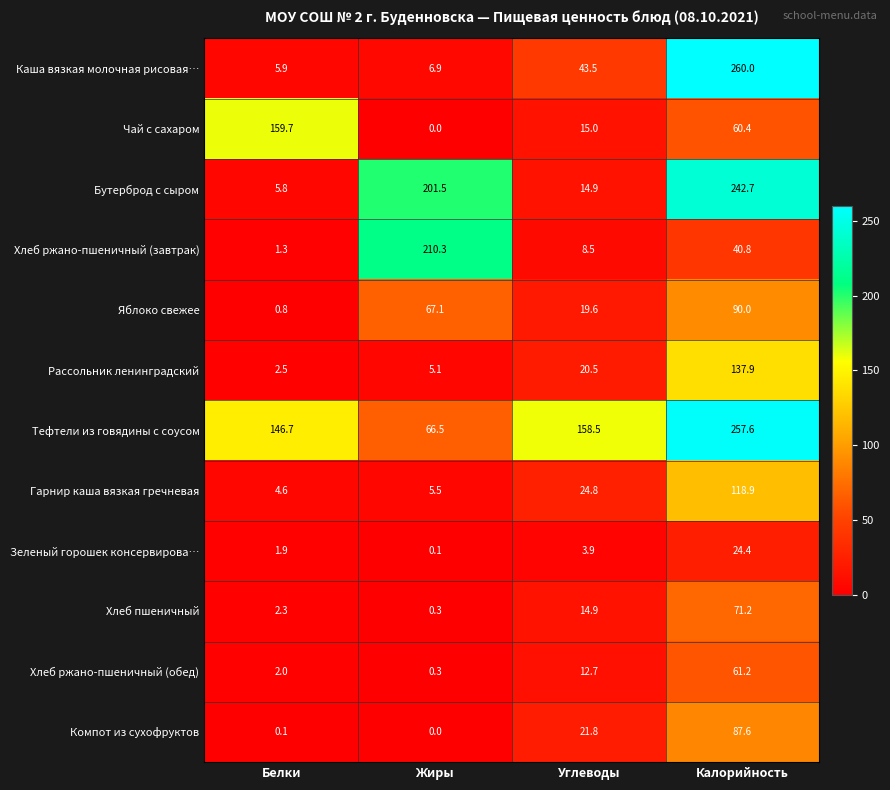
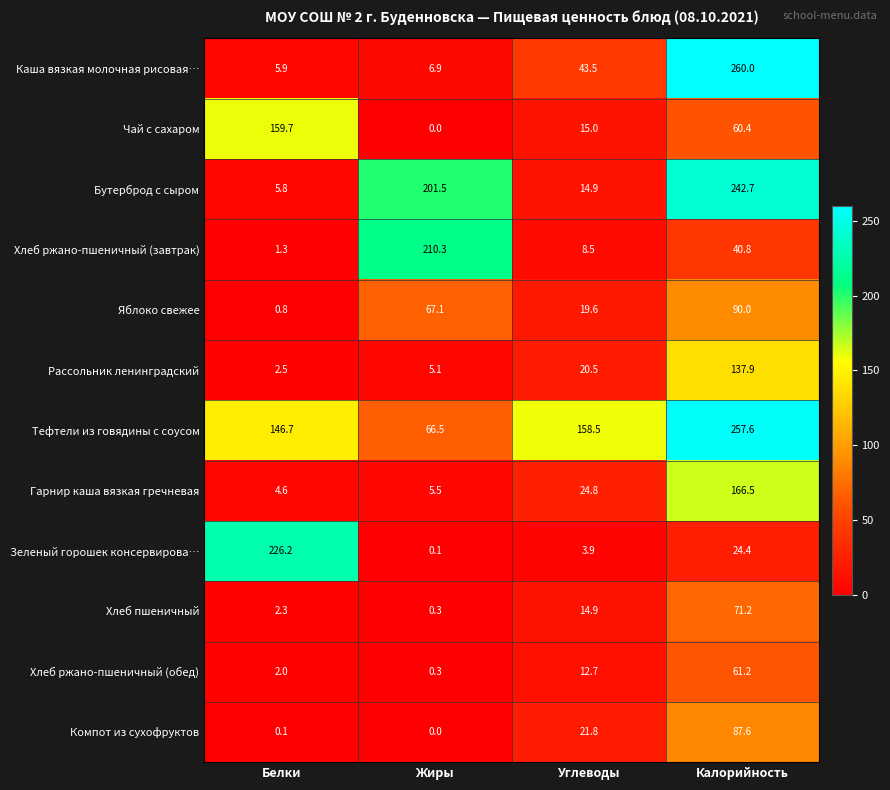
  {
    "Каша вязкая молочная рисовая…": {
      "Белки": 5.9,
      "Жиры": 6.9,
      "Углеводы": 43.5,
      "Калорийность": 260.0
    },
    "Чай с сахаром": {
      "Белки": 159.7,
      "Жиры": 0.0,
      "Углеводы": 15.0,
      "Калорийность": 60.4
    },
    "Бутерброд с сыром": {
      "Белки": 5.8,
      "Жиры": 201.5,
      "Углеводы": 14.9,
      "Калорийность": 242.7
    },
    "Хлеб ржано-пшеничный (завтрак)": {
      "Белки": 1.3,
      "Жиры": 210.3,
      "Углеводы": 8.5,
      "Калорийность": 40.8
    },
    "Яблоко свежее": {
      "Белки": 0.8,
      "Жиры": 67.1,
      "Углеводы": 19.6,
      "Калорийность": 90.0
    },
    "Рассольник ленинградский": {
      "Белки": 2.5,
      "Жиры": 5.1,
      "Углеводы": 20.5,
      "Калорийность": 137.9
    },
    "Тефтели из говядины с соусом": {
      "Белки": 146.7,
      "Жиры": 66.5,
      "Углеводы": 158.5,
      "Калорийность": 257.6
    },
    "Гарнир каша вязкая гречневая": {
      "Белки": 4.6,
      "Жиры": 5.5,
      "Углеводы": 24.8,
-     "Калорийность": 118.9
+     "Калорийность": 166.5
    },
    "Зеленый горошек консервирова…": {
-     "Белки": 1.9,
+     "Белки": 226.2,
      "Жиры": 0.1,
      "Углеводы": 3.9,
      "Калорийность": 24.4
    },
    "Хлеб пшеничный": {
      "Белки": 2.3,
      "Жиры": 0.3,
      "Углеводы": 14.9,
      "Калорийность": 71.2
    },
    "Хлеб ржано-пшеничный (обед)": {
      "Белки": 2.0,
      "Жиры": 0.3,
      "Углеводы": 12.7,
      "Калорийность": 61.2
    },
    "Компот из сухофруктов": {
      "Белки": 0.1,
      "Жиры": 0.0,
      "Углеводы": 21.8,
      "Калорийность": 87.6
    }
  }
